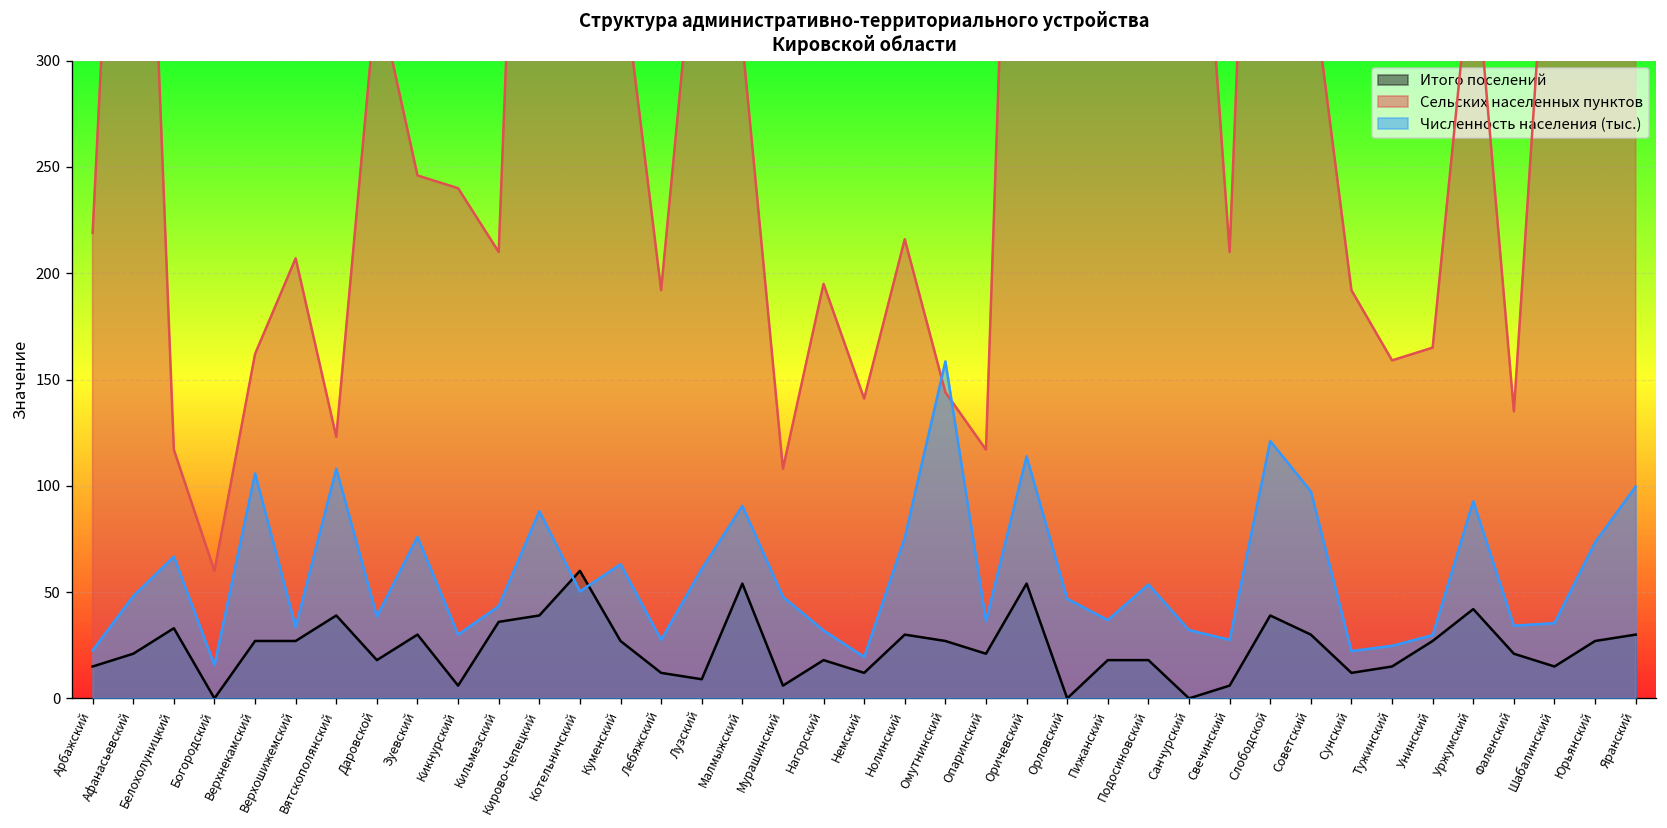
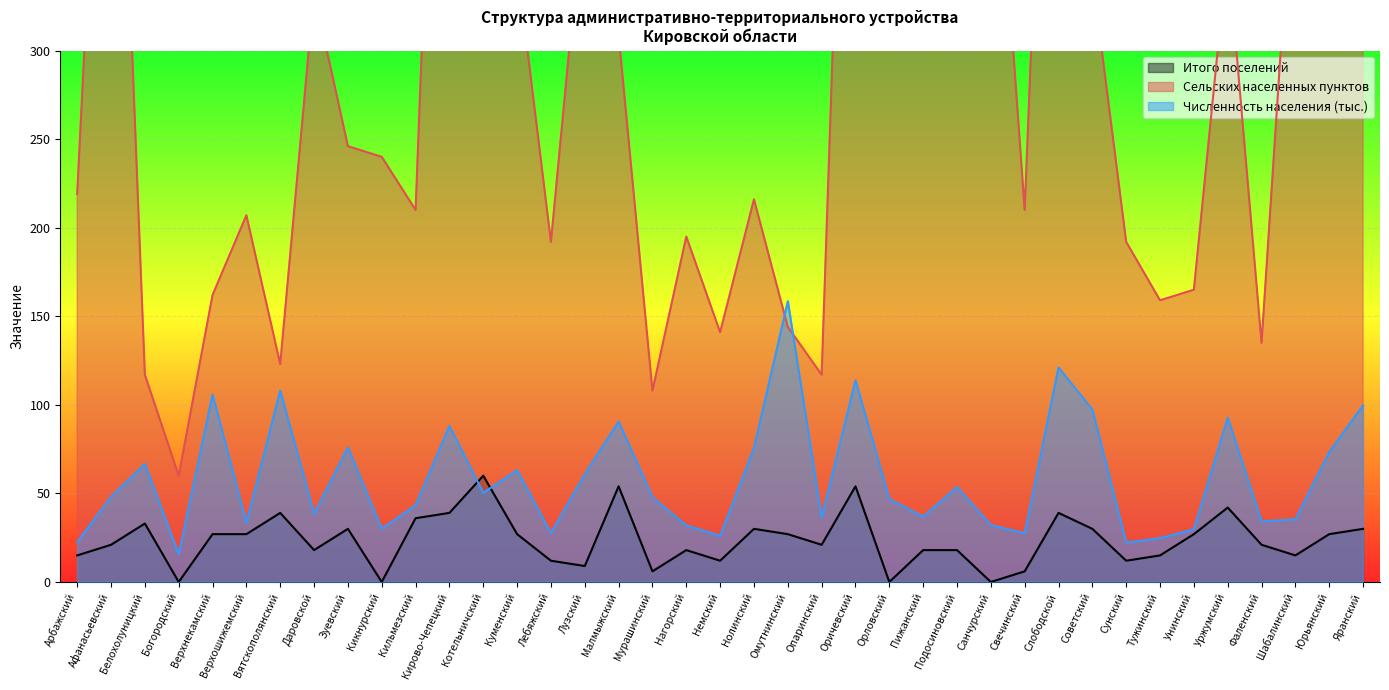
  {
    "Итого поселений": {
      "Арбажский": 15,
      "Афанасьевский": 21,
      "Белохолуницкий": 33,
      "Богородский": 0,
      "Верхнекамский": 27,
      "Верхошижемский": 27,
      "Вятскополянский": 39,
      "Даровской": 18,
      "Зуевский": 30,
-     "Кикнурский": 6,
+     "Кикнурский": 0,
      "Кильмезский": 36,
      "Кирово-Чепецкий": 39,
      "Котельничский": 60,
      "Куменский": 27,
      "Лебяжский": 12,
      "Лузский": 9,
      "Малмыжский": 54,
      "Мурашинский": 6,
      "Нагорский": 18,
      "Немский": 12,
      "Нолинский": 30,
      "Омутнинский": 27,
      "Опаринский": 21,
      "Оричевский": 54,
      "Орловский": 0,
      "Пижанский": 18,
      "Подосиновский": 18,
      "Санчурский": 0,
      "Свечинский": 6,
      "Слободской": 39,
      "Советский": 30,
      "Сунский": 12,
      "Тужинский": 15,
      "Унинский": 27,
      "Уржумский": 42,
      "Фаленский": 21,
      "Шабалинский": 15,
      "Юрьянский": 27,
      "Яранский": 30
    },
    "Сельских населенных пунктов": {
      "Арбажский": 219,
      "Белохолуницкий": 117,
      "Богородский": 60,
      "Верхнекамский": 162,
      "Верхошижемский": 207,
      "Вятскополянский": 123,
      "Зуевский": 246,
      "Кикнурский": 240,
      "Кильмезский": 210,
      "Лебяжский": 192,
      "Мурашинский": 108,
      "Нагорский": 195,
      "Немский": 141,
      "Нолинский": 216,
      "Омутнинский": 144,
      "Опаринский": 117,
      "Свечинский": 210,
      "Сунский": 192,
      "Тужинский": 159,
      "Унинский": 165,
      "Фаленский": 135
    },
    "Численность населения (тыс.)": {
      "Арбажский": 23,
      "Афанасьевский": 48,
      "Белохолуницкий": 67,
      "Богородский": 16,
      "Верхнекамский": 106,
      "Верхошижемский": 34,
      "Вятскополянский": 108,
      "Даровской": 39,
      "Зуевский": 76,
      "Кикнурский": 30,
      "Кильмезский": 43,
      "Кирово-Чепецкий": 88,
      "Котельничский": 50,
      "Куменский": 63,
      "Лебяжский": 28,
      "Лузский": 61,
      "Малмыжский": 91,
      "Мурашинский": 48,
      "Нагорский": 32,
-     "Немский": 20,
+     "Немский": 26,
      "Нолинский": 76,
      "Омутнинский": 159,
      "Опаринский": 36,
      "Оричевский": 114,
      "Орловский": 47,
      "Пижанский": 37,
      "Подосиновский": 54,
      "Санчурский": 32,
      "Свечинский": 28,
      "Слободской": 121,
      "Советский": 97,
      "Сунский": 22,
      "Тужинский": 25,
      "Унинский": 30,
      "Уржумский": 93,
      "Фаленский": 34,
      "Шабалинский": 35,
      "Юрьянский": 73,
      "Яранский": 100
    }
  }
